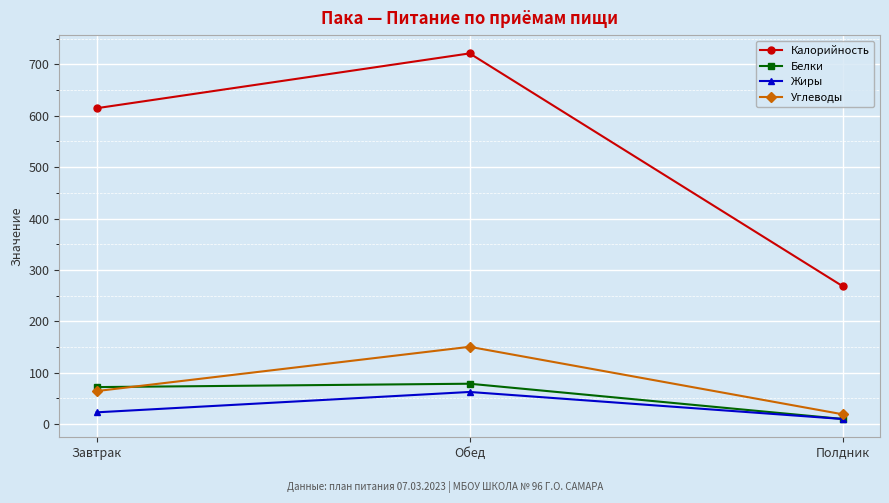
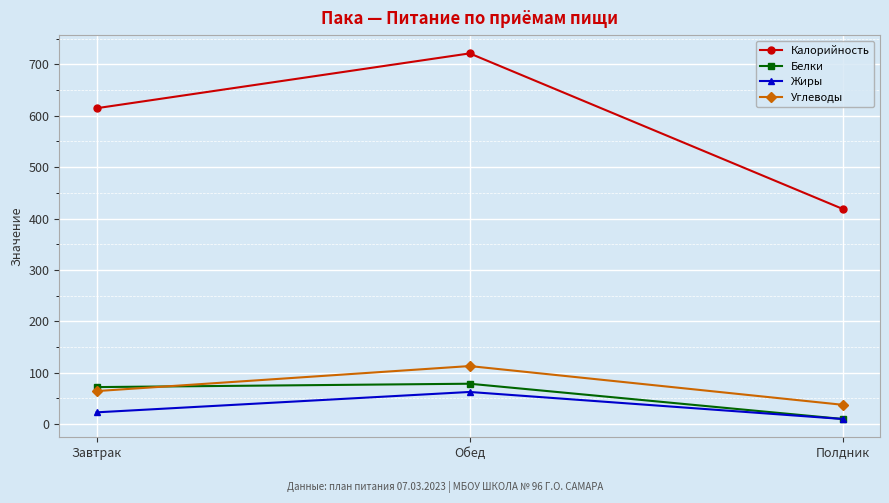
  {
    "Калорийность": {
      "Завтрак": 610,
      "Обед": 720,
-     "Полдник": 270
+     "Полдник": 420
    },
    "Белки": {
      "Завтрак": 70,
      "Обед": 80
    },
    "Жиры": {
      "Завтрак": 20,
      "Обед": 60
    },
    "Углеводы": {
      "Завтрак": 60,
-     "Обед": 150,
-     "Полдник": 20
+     "Обед": 110,
+     "Полдник": 40
    }
  }
